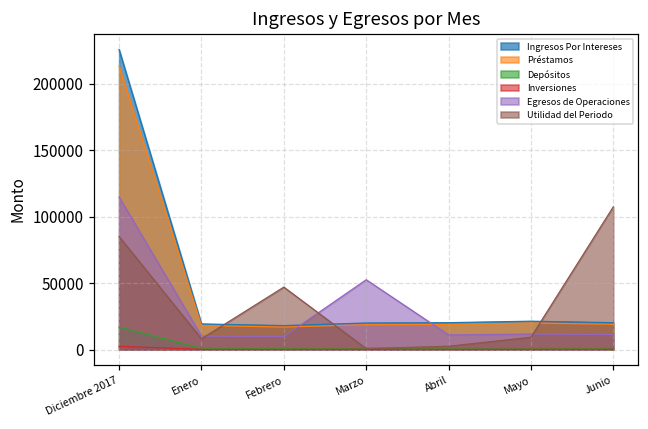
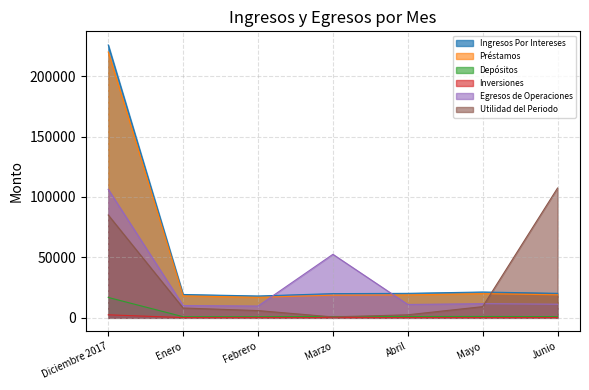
  {
    "Ingresos Por Intereses": {
      "Diciembre 2017": 226000
    },
    "Préstamos": {
-     "Diciembre 2017": 213000
+     "Diciembre 2017": 220000
    },
    "Depósitos": {
      "Diciembre 2017": 17000
    },
    "Inversiones": {
      "Diciembre 2017": 2000
    },
    "Egresos de Operaciones": {
-     "Diciembre 2017": 115000,
+     "Diciembre 2017": 106000,
      "Febrero": 10000,
      "Marzo": 53000,
      "Abril": 11000,
      "Mayo": 12000,
      "Junio": 11000
    },
    "Utilidad del Periodo": {
      "Diciembre 2017": 85000,
-     "Febrero": 47000,
+     "Febrero": 6000,
      "Mayo": 9000,
      "Junio": 107000
    }
  }
